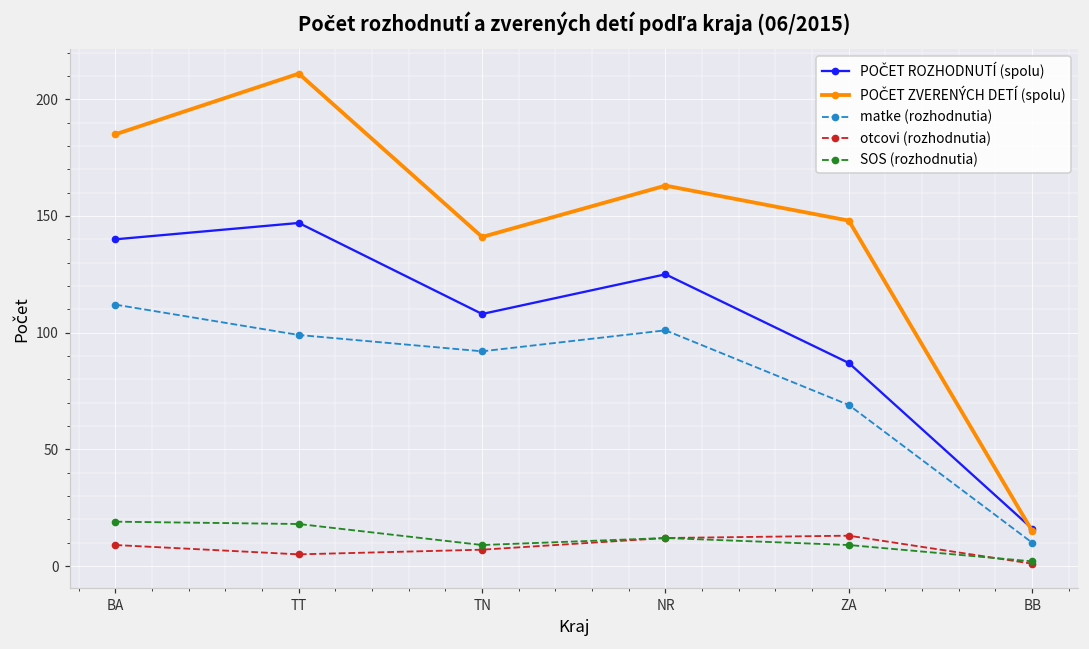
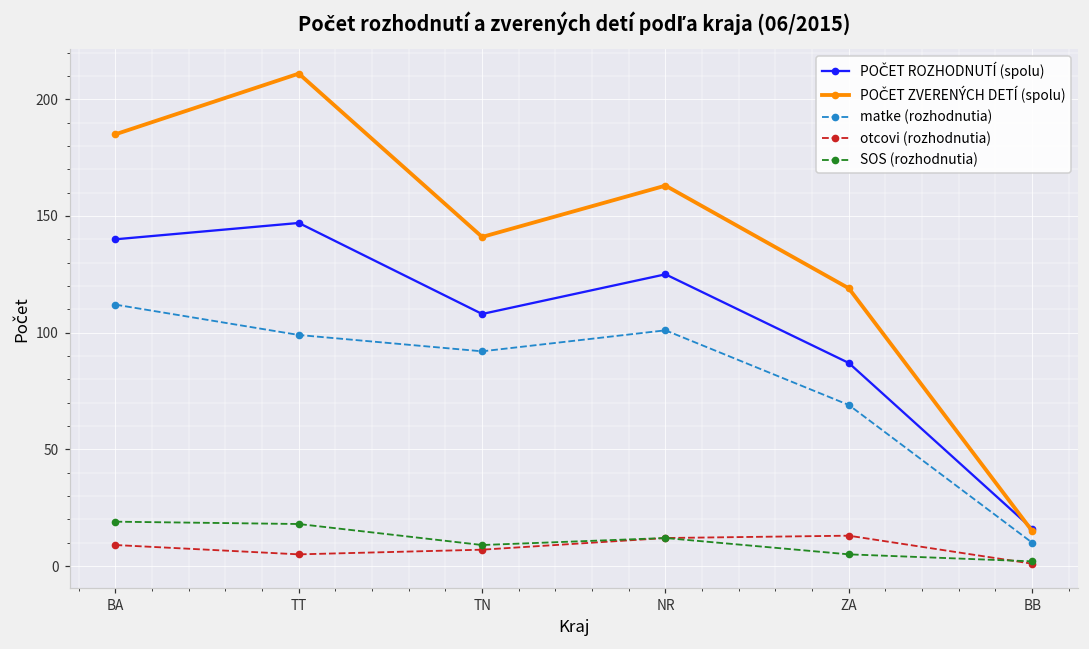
  {
    "POČET ROZHODNUTÍ (spolu)": {
      "BA": 140,
      "TT": 147,
      "TN": 108,
      "NR": 125,
      "ZA": 87
    },
    "POČET ZVERENÝCH DETÍ (spolu)": {
      "BA": 185,
      "TT": 211,
      "TN": 141,
      "NR": 163,
-     "ZA": 148
+     "ZA": 119
    },
    "matke (rozhodnutia)": {
      "BA": 112,
      "TT": 99,
      "TN": 92,
      "NR": 101,
      "ZA": 69,
      "BB": 10
    },
    "otcovi (rozhodnutia)": {
      "BA": 9,
      "TT": 5,
      "TN": 7,
      "ZA": 13
    },
    "SOS (rozhodnutia)": {
      "BA": 19,
      "TT": 18,
      "TN": 9,
-     "ZA": 9
+     "ZA": 5
    }
  }
